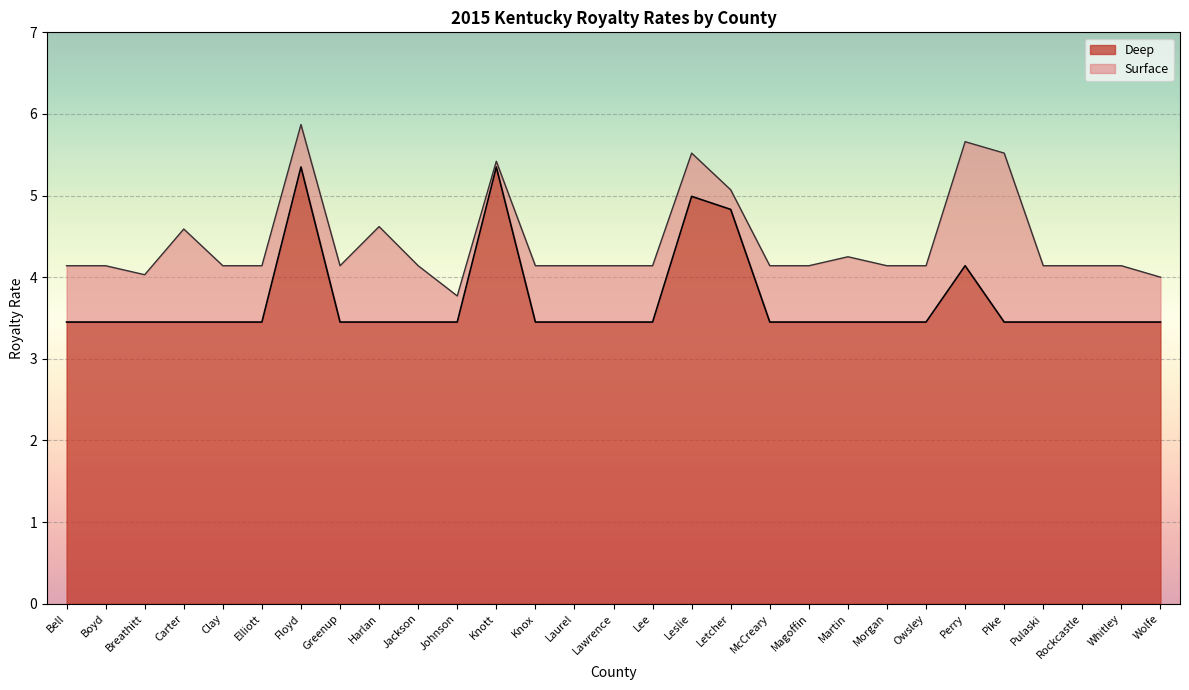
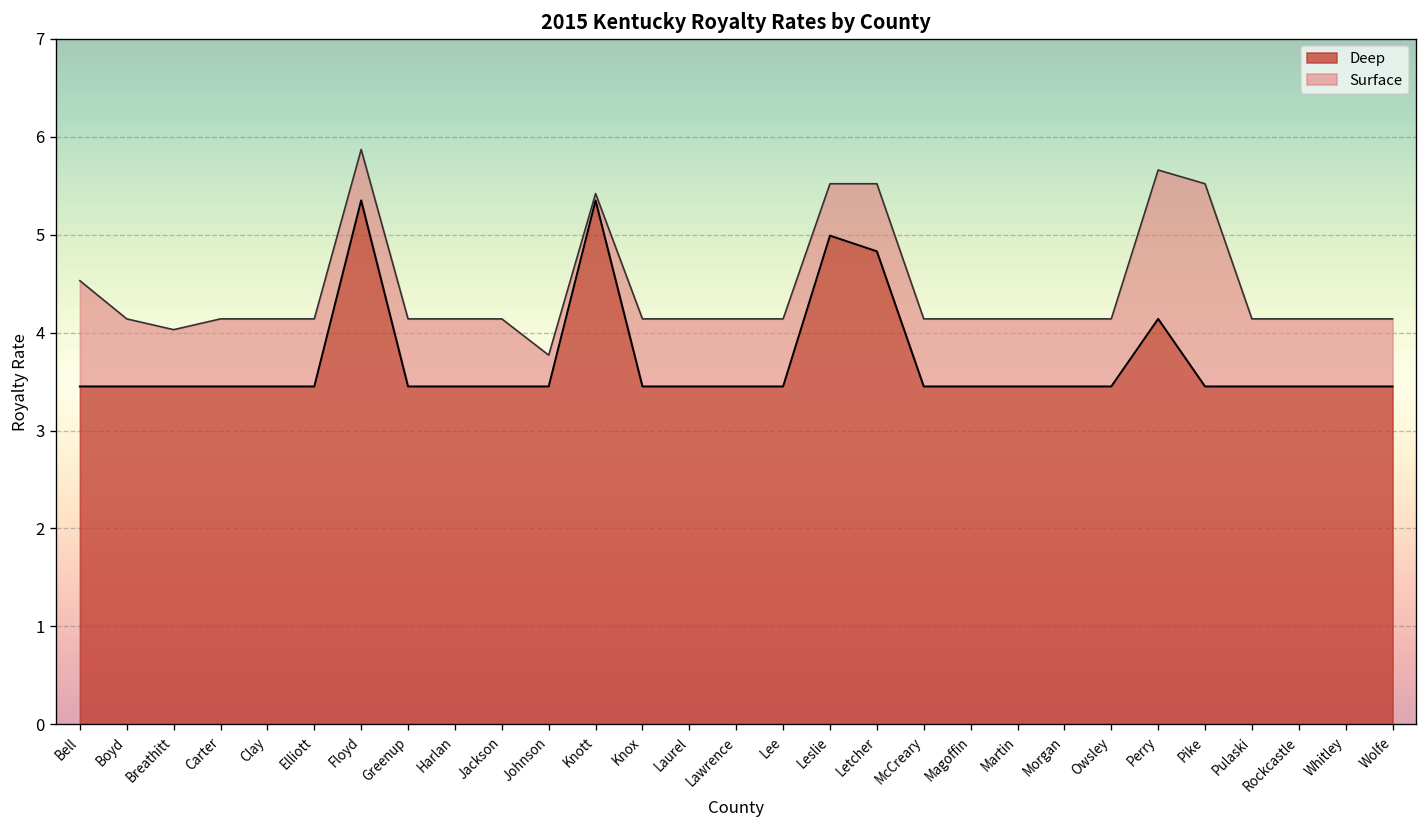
  {
    "Deep": {
      "Bell": 3.5,
      "Boyd": 3.5,
      "Breathitt": 3.5,
      "Carter": 3.5,
      "Clay": 3.5,
      "Elliott": 3.5,
      "Floyd": 5.4,
      "Greenup": 3.5,
      "Harlan": 3.5,
      "Jackson": 3.5,
      "Johnson": 3.5,
      "Knott": 5.4,
      "Knox": 3.5,
      "Laurel": 3.5,
      "Lawrence": 3.5,
      "Lee": 3.5,
      "Leslie": 5.0,
      "Letcher": 4.8,
      "McCreary": 3.5,
      "Magoffin": 3.5,
      "Martin": 3.5,
      "Morgan": 3.5,
      "Owsley": 3.5,
      "Perry": 4.1,
      "Pike": 3.5,
      "Pulaski": 3.5,
      "Rockcastle": 3.5,
      "Whitley": 3.5,
      "Wolfe": 3.5
    },
    "Surface": {
-     "Bell": 4.1,
+     "Bell": 4.5,
      "Boyd": 4.1,
      "Breathitt": 4.0,
-     "Carter": 4.6,
+     "Carter": 4.1,
      "Clay": 4.1,
      "Elliott": 4.1,
      "Floyd": 5.9,
      "Greenup": 4.1,
-     "Harlan": 4.6,
+     "Harlan": 4.1,
      "Jackson": 4.1,
      "Johnson": 3.8,
      "Knott": 5.4,
      "Knox": 4.1,
      "Laurel": 4.1,
      "Lawrence": 4.1,
      "Lee": 4.1,
      "Leslie": 5.5,
-     "Letcher": 5.1,
+     "Letcher": 5.5,
      "McCreary": 4.1,
      "Magoffin": 4.1,
-     "Martin": 4.3,
+     "Martin": 4.1,
      "Morgan": 4.1,
      "Owsley": 4.1,
      "Perry": 5.7,
      "Pike": 5.5,
      "Pulaski": 4.1,
      "Rockcastle": 4.1,
      "Whitley": 4.1,
-     "Wolfe": 4.0
+     "Wolfe": 4.1
    }
  }
